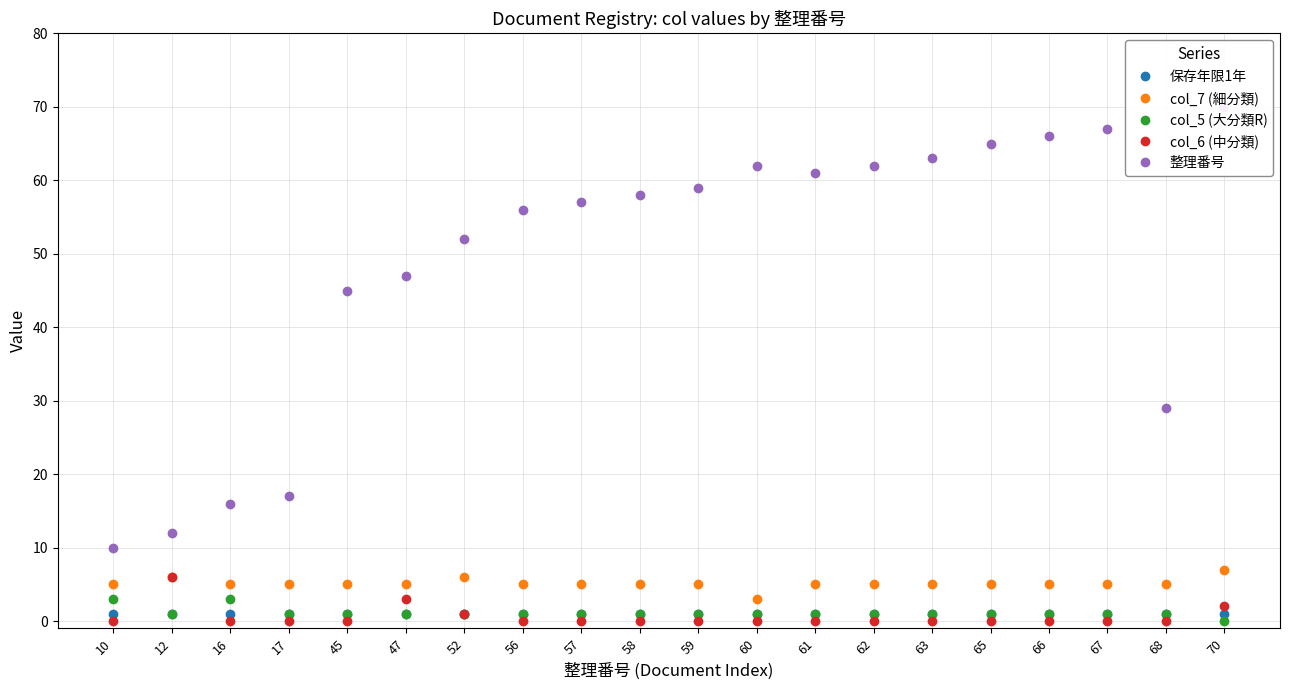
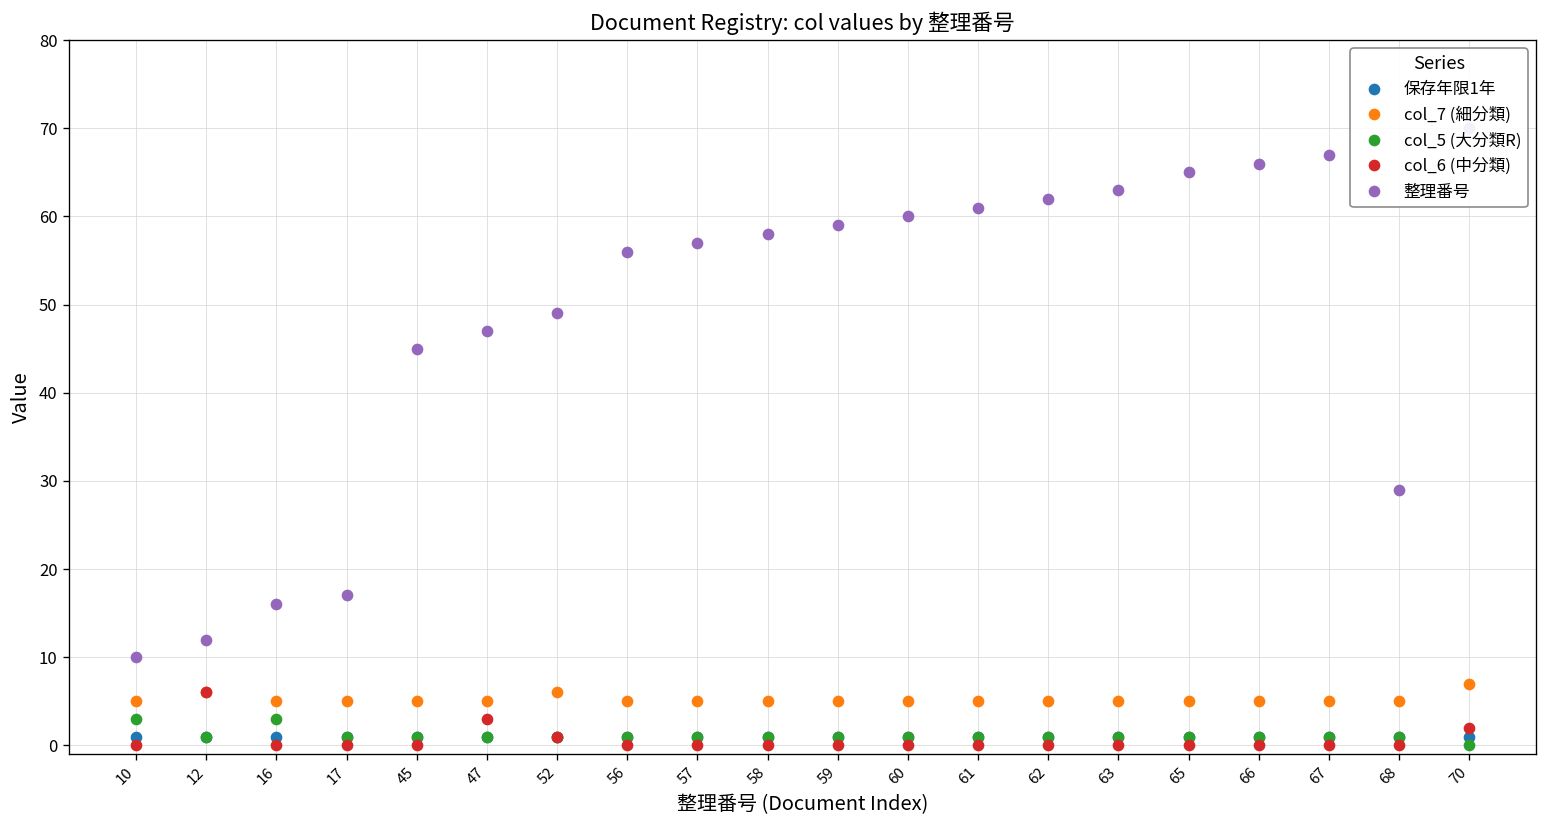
  {
    "保存年限1年": {
      "10": 1,
      "16": 1,
      "70": 1
    },
    "col_7 (細分類)": {
      "10": 5,
      "16": 5,
      "17": 5,
      "45": 5,
      "47": 5,
      "52": 6,
      "56": 5,
      "57": 5,
      "58": 5,
      "59": 5,
-     "60": 3,
+     "60": 5,
      "61": 5,
      "62": 5,
      "63": 5,
      "65": 5,
      "66": 5,
      "67": 5,
      "68": 5,
      "70": 7
    },
    "col_5 (大分類R)": {
      "10": 3,
      "16": 3,
      "70": 0
    },
    "col_6 (中分類)": {
      "10": 0,
      "16": 0,
      "17": 0,
      "45": 0,
      "47": 3,
      "56": 0,
      "57": 0,
      "58": 0,
      "59": 0,
      "60": 0,
      "61": 0,
      "62": 0,
      "63": 0,
      "65": 0,
      "66": 0,
      "67": 0,
      "68": 0,
      "70": 2
    },
    "整理番号": {
      "10": 10,
      "12": 12,
      "16": 16,
      "17": 17,
      "45": 45,
      "47": 47,
-     "52": 52,
+     "52": 49,
      "56": 56,
      "57": 57,
      "58": 58,
      "59": 59,
-     "60": 62,
+     "60": 60,
      "61": 61,
      "62": 62,
      "63": 63,
      "65": 65,
      "66": 66,
      "67": 67,
      "68": 29
    }
  }
